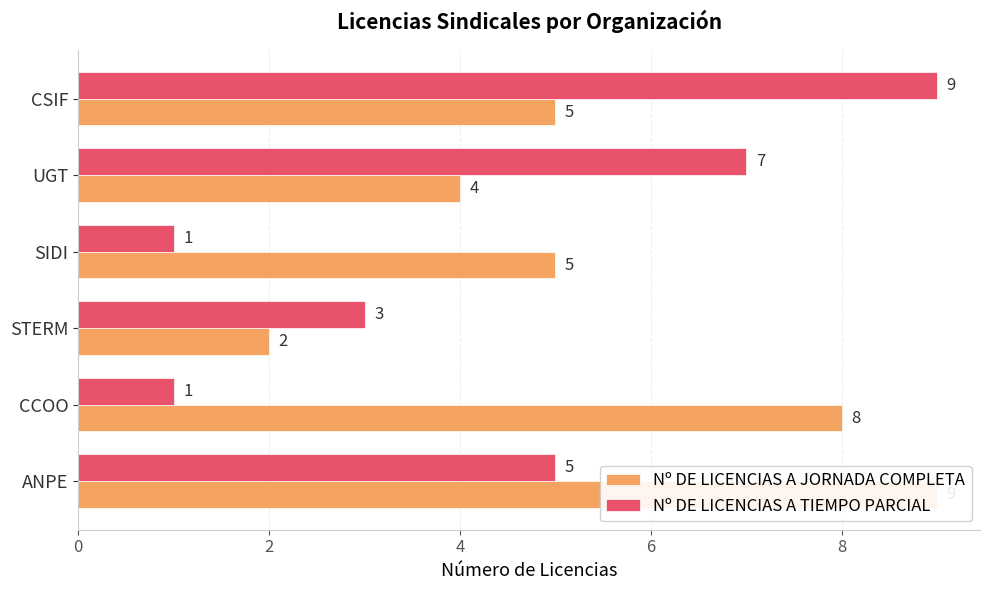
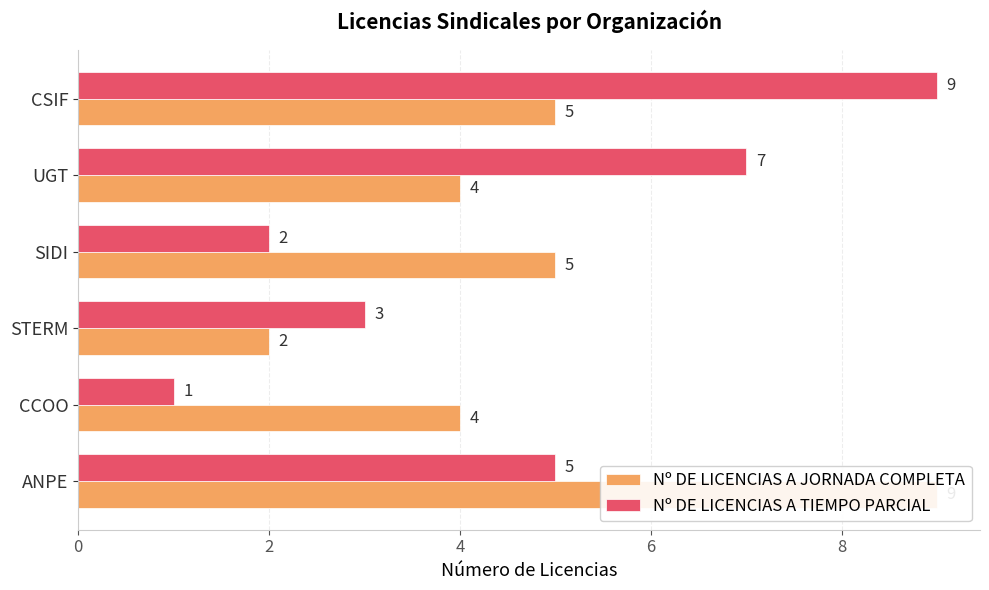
  {
    "Nº DE LICENCIAS A JORNADA COMPLETA": {
      "CSIF": 5,
      "UGT": 4,
      "SIDI": 5,
      "STERM": 2,
-     "CCOO": 8
+     "CCOO": 4
    },
    "Nº DE LICENCIAS A TIEMPO PARCIAL": {
      "CSIF": 9,
      "UGT": 7,
-     "SIDI": 1,
+     "SIDI": 2,
      "STERM": 3,
      "CCOO": 1,
      "ANPE": 5
    }
  }
